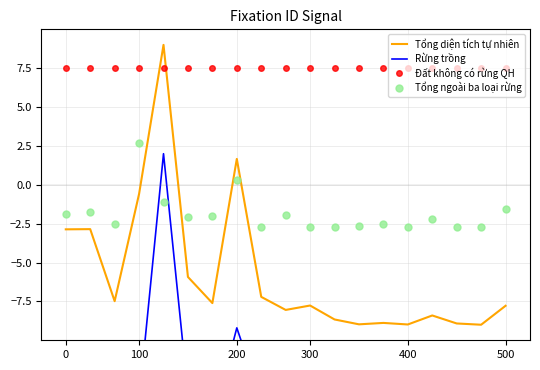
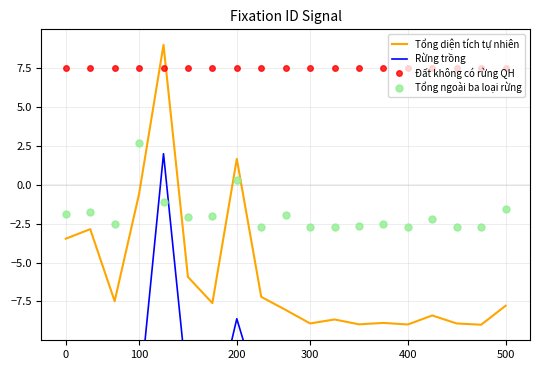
  {
    "Tổng diện tích tự nhiên": {
-     "0": -2.9,
+     "0": -3.5,
      "100": -0.6,
      "200": 1.7,
-     "300": -7.8,
+     "300": -8.9,
      "400": -9.0,
      "500": -7.8
    },
    "Rừng trồng": {
-     "200": -9.2
+     "200": -8.6
    },
    "Đất không có rừng QH": {
      "0": 7.5,
      "100": 7.5,
      "200": 7.5,
      "300": 7.5
    },
    "Tổng ngoài ba loại rừng": {
      "0": -1.9,
      "100": 2.7,
      "200": 0.3,
      "300": -2.7,
      "400": -2.7,
      "500": -1.6
    }
  }
